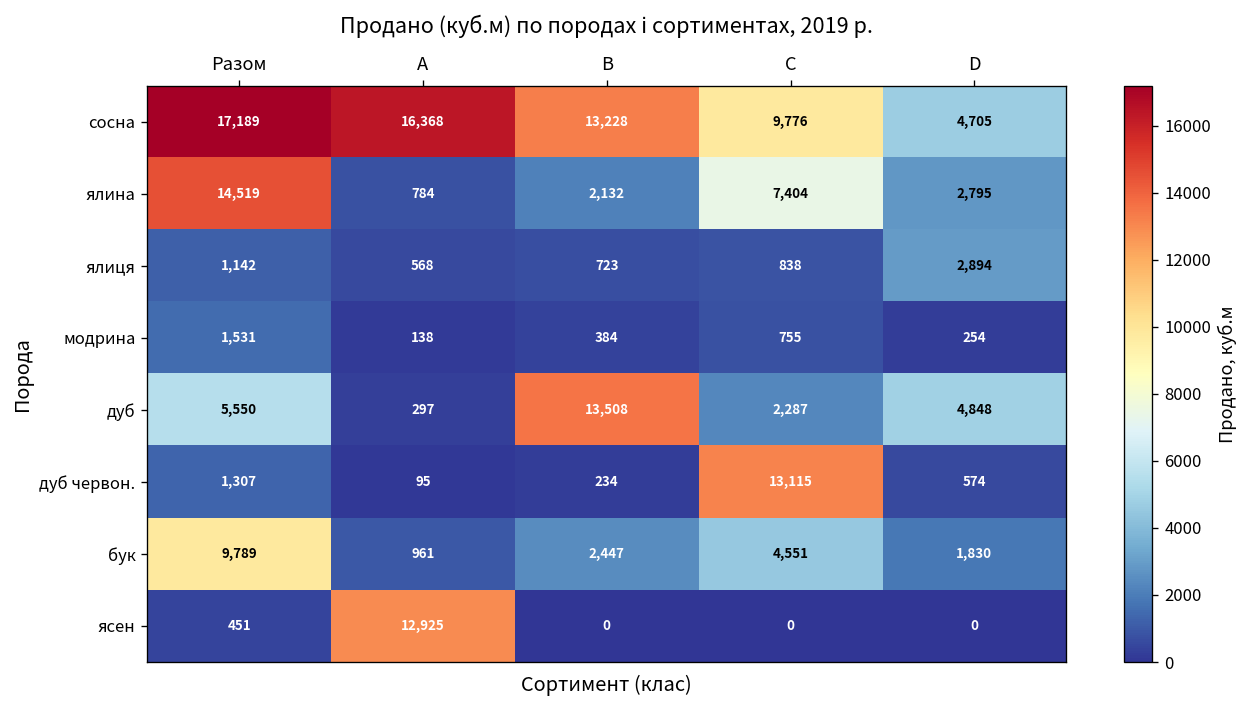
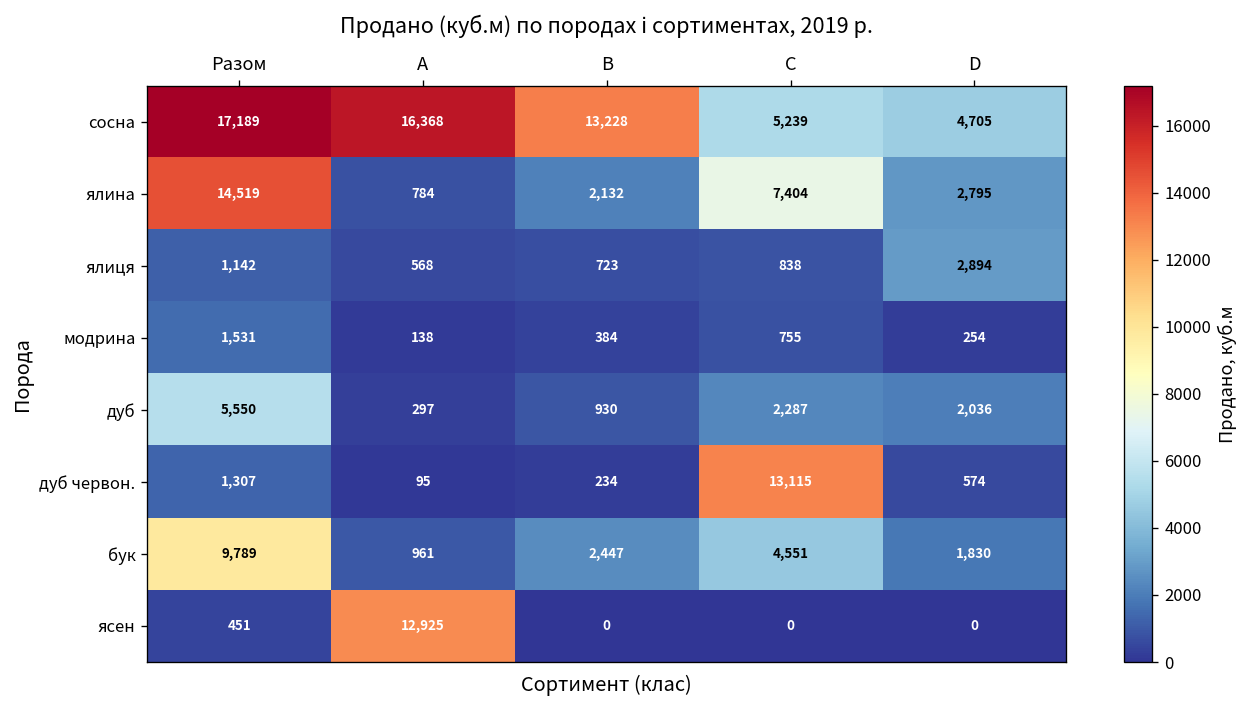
  {
    "сосна": {
      "Разом": "17,189",
      "A": "16,368",
      "B": "13,228",
-     "C": "9,776",
+     "C": "5,239",
      "D": "4,705"
    },
    "ялина": {
      "Разом": "14,519",
      "A": "784",
      "B": "2,132",
      "C": "7,404",
      "D": "2,795"
    },
    "ялиця": {
      "Разом": "1,142",
      "A": "568",
      "B": "723",
      "C": "838",
      "D": "2,894"
    },
    "модрина": {
      "Разом": "1,531",
      "A": "138",
      "B": "384",
      "C": "755",
      "D": "254"
    },
    "дуб": {
      "Разом": "5,550",
      "A": "297",
-     "B": "13,508",
+     "B": "930",
      "C": "2,287",
-     "D": "4,848"
+     "D": "2,036"
    },
    "дуб червон.": {
      "Разом": "1,307",
      "A": "95",
      "B": "234",
      "C": "13,115",
      "D": "574"
    },
    "бук": {
      "Разом": "9,789",
      "A": "961",
      "B": "2,447",
      "C": "4,551",
      "D": "1,830"
    },
    "ясен": {
      "Разом": "451",
      "A": "12,925",
      "B": "0",
      "C": "0",
      "D": "0"
    }
  }
